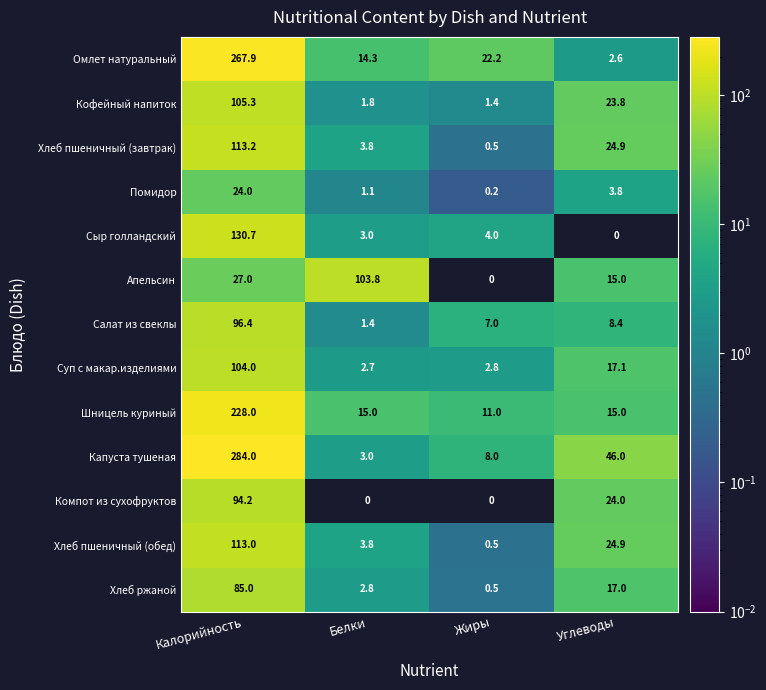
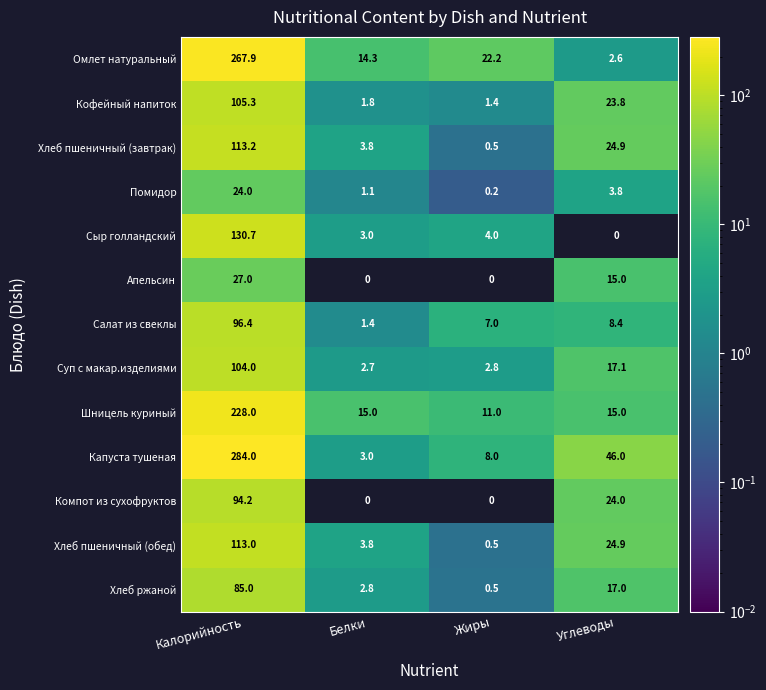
  {
    "Омлет натуральный": {
      "Калорийность": 267.9,
      "Белки": 14.3,
      "Жиры": 22.2,
      "Углеводы": 2.6
    },
    "Кофейный напиток": {
      "Калорийность": 105.3,
      "Белки": 1.8,
      "Жиры": 1.4,
      "Углеводы": 23.8
    },
    "Хлеб пшеничный (завтрак)": {
      "Калорийность": 113.2,
      "Белки": 3.8,
      "Жиры": 0.5,
      "Углеводы": 24.9
    },
    "Помидор": {
      "Калорийность": 24.0,
      "Белки": 1.1,
      "Жиры": 0.2,
      "Углеводы": 3.8
    },
    "Сыр голландский": {
      "Калорийность": 130.7,
      "Белки": 3.0,
      "Жиры": 4.0,
      "Углеводы": 0
    },
    "Апельсин": {
      "Калорийность": 27.0,
-     "Белки": 103.8,
+     "Белки": 0,
      "Жиры": 0,
      "Углеводы": 15.0
    },
    "Салат из свеклы": {
      "Калорийность": 96.4,
      "Белки": 1.4,
      "Жиры": 7.0,
      "Углеводы": 8.4
    },
    "Суп с макар.изделиями": {
      "Калорийность": 104.0,
      "Белки": 2.7,
      "Жиры": 2.8,
      "Углеводы": 17.1
    },
    "Шницель куриный": {
      "Калорийность": 228.0,
      "Белки": 15.0,
      "Жиры": 11.0,
      "Углеводы": 15.0
    },
    "Капуста тушеная": {
      "Калорийность": 284.0,
      "Белки": 3.0,
      "Жиры": 8.0,
      "Углеводы": 46.0
    },
    "Компот из сухофруктов": {
      "Калорийность": 94.2,
      "Белки": 0,
      "Жиры": 0,
      "Углеводы": 24.0
    },
    "Хлеб пшеничный (обед)": {
      "Калорийность": 113.0,
      "Белки": 3.8,
      "Жиры": 0.5,
      "Углеводы": 24.9
    },
    "Хлеб ржаной": {
      "Калорийность": 85.0,
      "Белки": 2.8,
      "Жиры": 0.5,
      "Углеводы": 17.0
    }
  }
